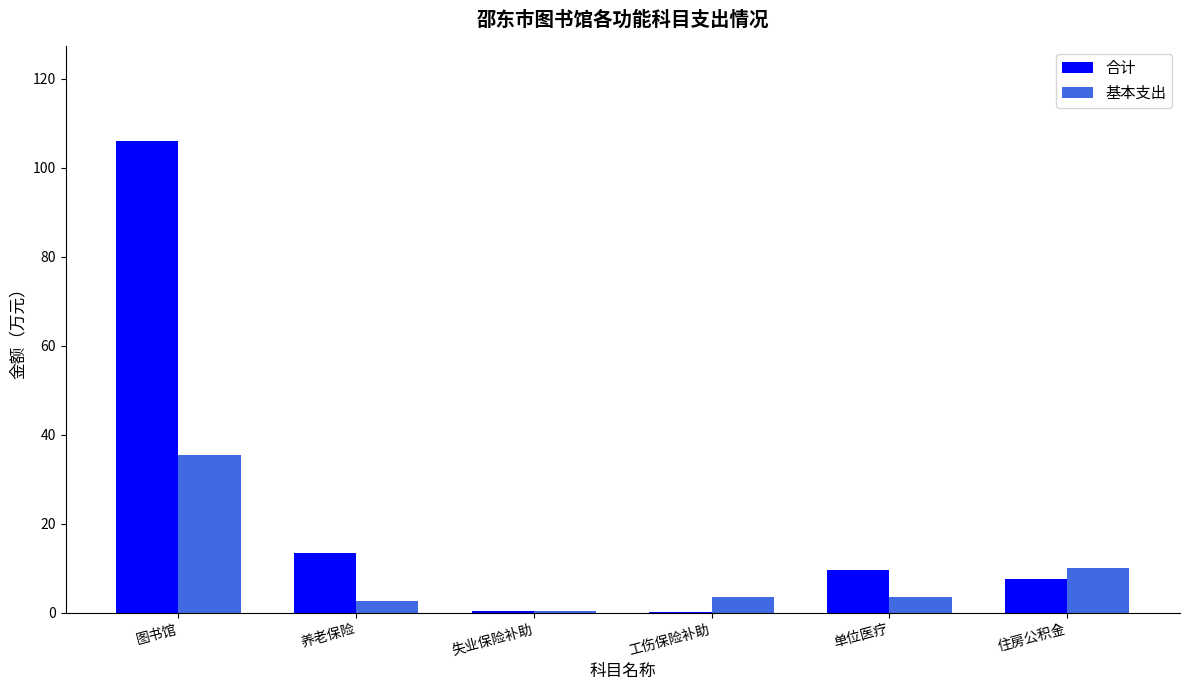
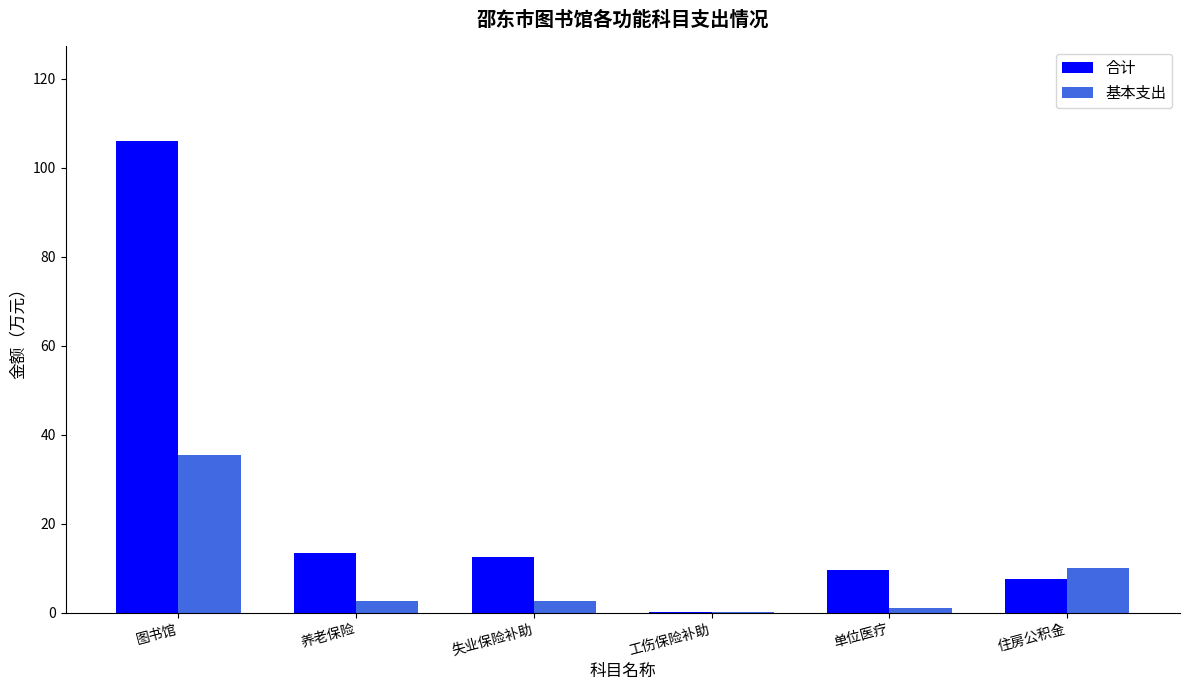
  {
    "合计": {
      "图书馆": 106,
      "养老保险": 14,
-     "失业保险补助": 0,
+     "失业保险补助": 13,
      "单位医疗": 10,
      "住房公积金": 8
    },
    "基本支出": {
      "图书馆": 35,
      "养老保险": 3,
-     "失业保险补助": 0,
-     "工伤保险补助": 4,
-     "单位医疗": 3,
+     "失业保险补助": 3,
+     "工伤保险补助": 0,
+     "单位医疗": 1,
      "住房公积金": 10
    }
  }
